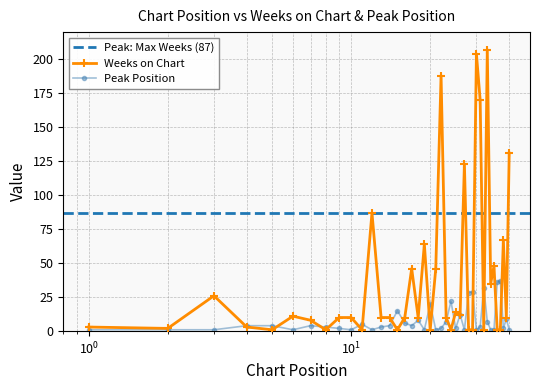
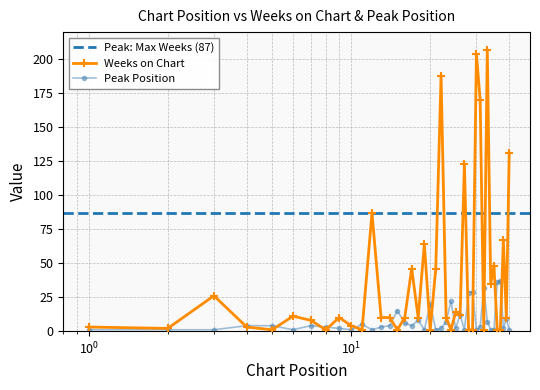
  {
    "Weeks on Chart": {
      "10^0": 3,
-     "10^1": 10
+     "10^1": 4
    },
    "Peak Position": {
      "10^0": 1,
      "10^1": 1
    }
  }
